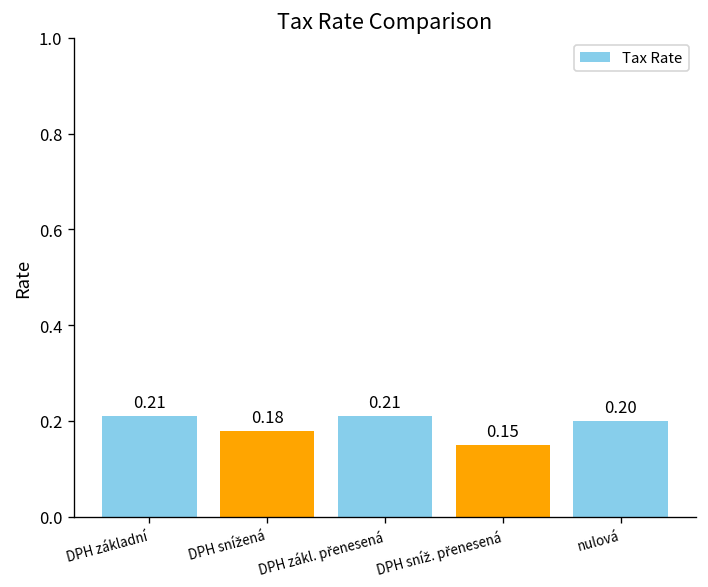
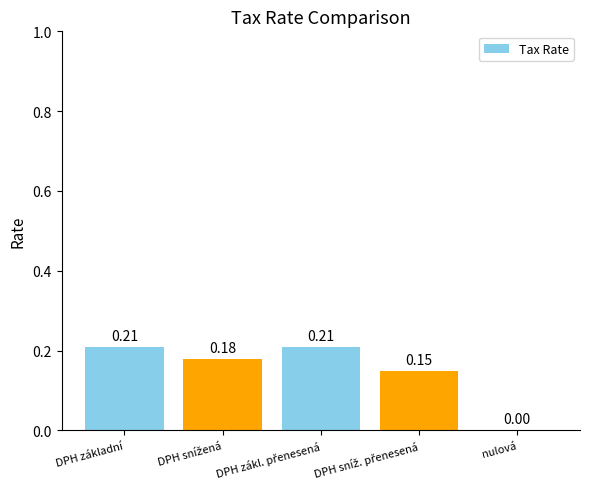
  {
    "DPH základní": 0.21,
    "DPH snížená": 0.18,
    "DPH zákl. přenesená": 0.21,
    "DPH sníž. přenesená": 0.15,
-   "nulová": 0.20
+   "nulová": 0.00
  }
